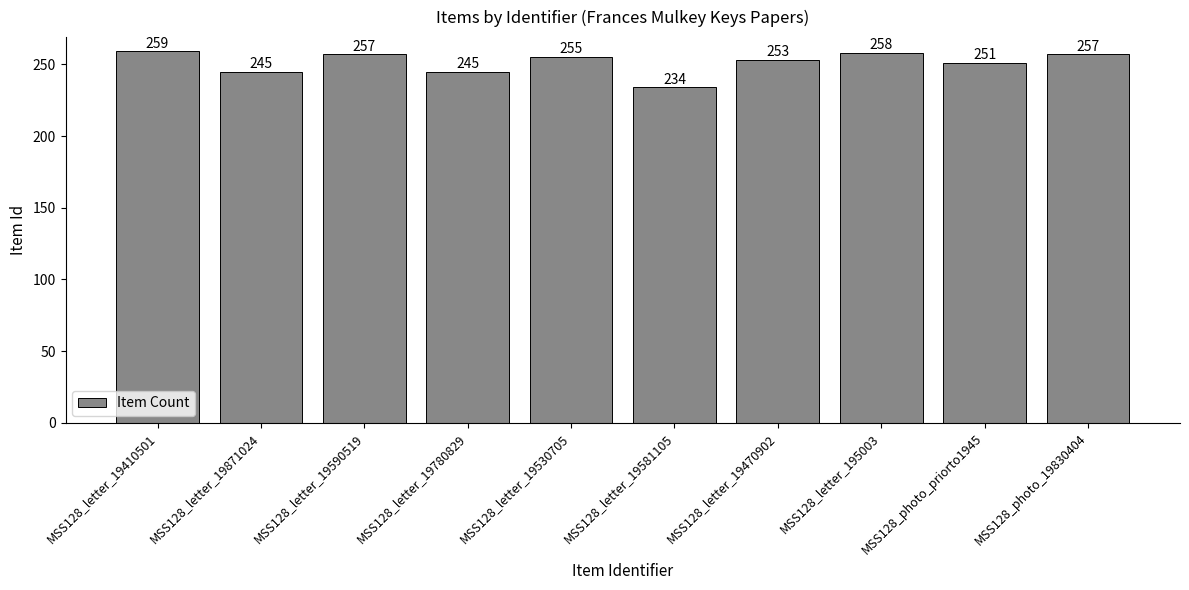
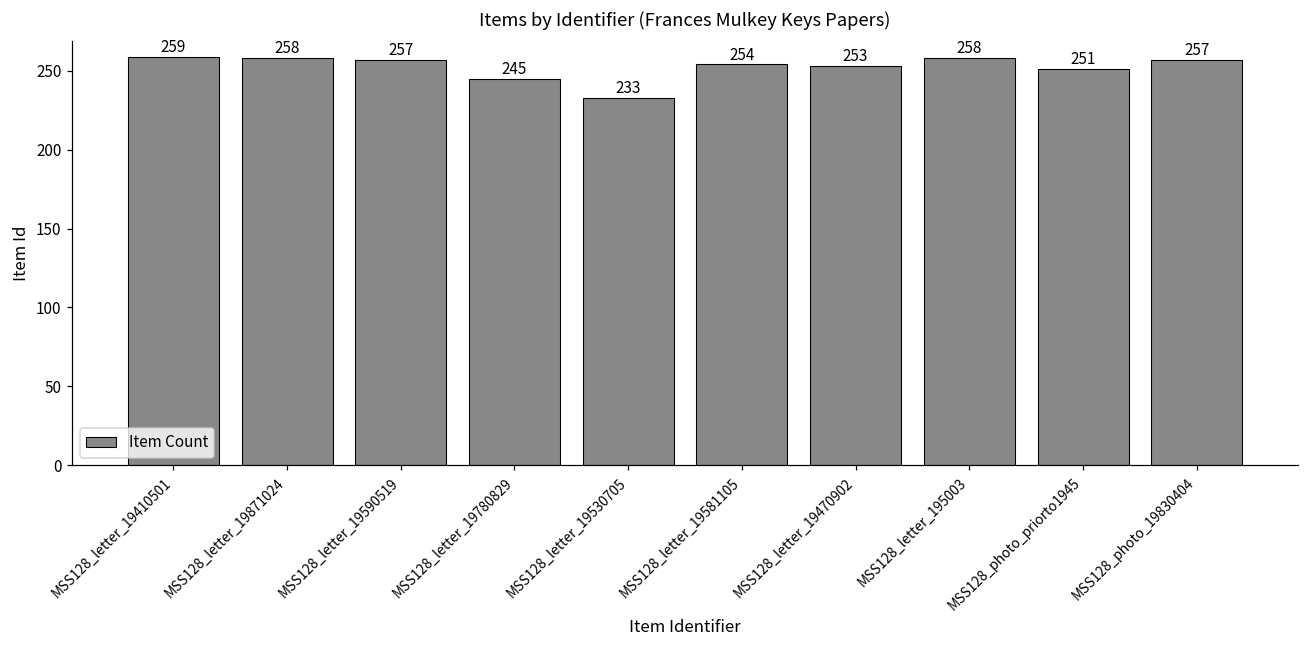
  {
    "MSS128_letter_19410501": 259,
-   "MSS128_letter_19871024": 245,
+   "MSS128_letter_19871024": 258,
    "MSS128_letter_19590519": 257,
    "MSS128_letter_19780829": 245,
-   "MSS128_letter_19530705": 255,
-   "MSS128_letter_19581105": 234,
+   "MSS128_letter_19530705": 233,
+   "MSS128_letter_19581105": 254,
    "MSS128_letter_19470902": 253,
    "MSS128_letter_195003": 258,
    "MSS128_photo_priorto1945": 251,
    "MSS128_photo_19830404": 257
  }
